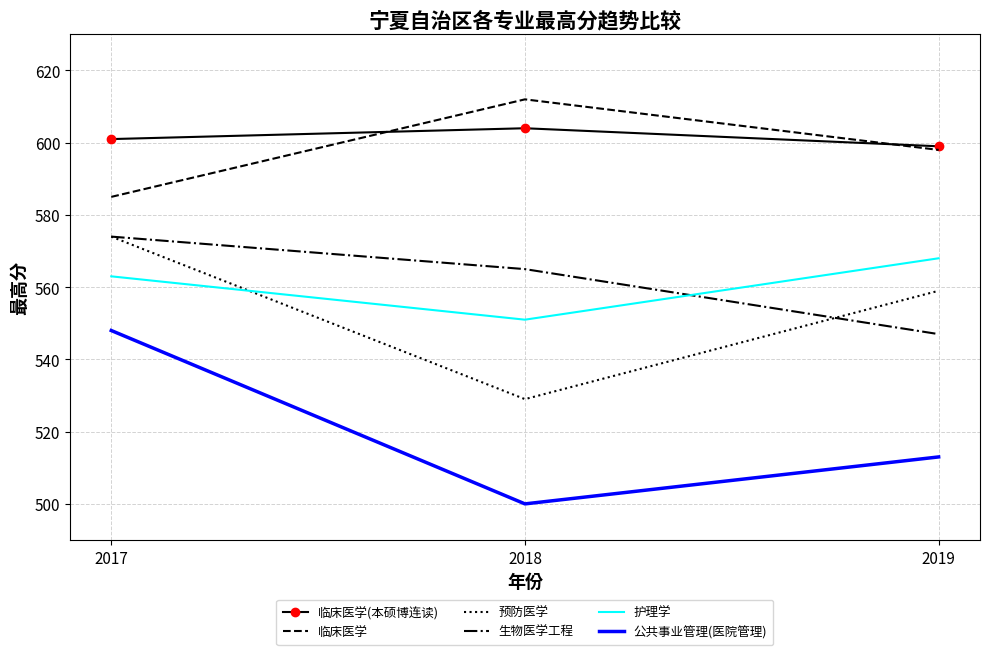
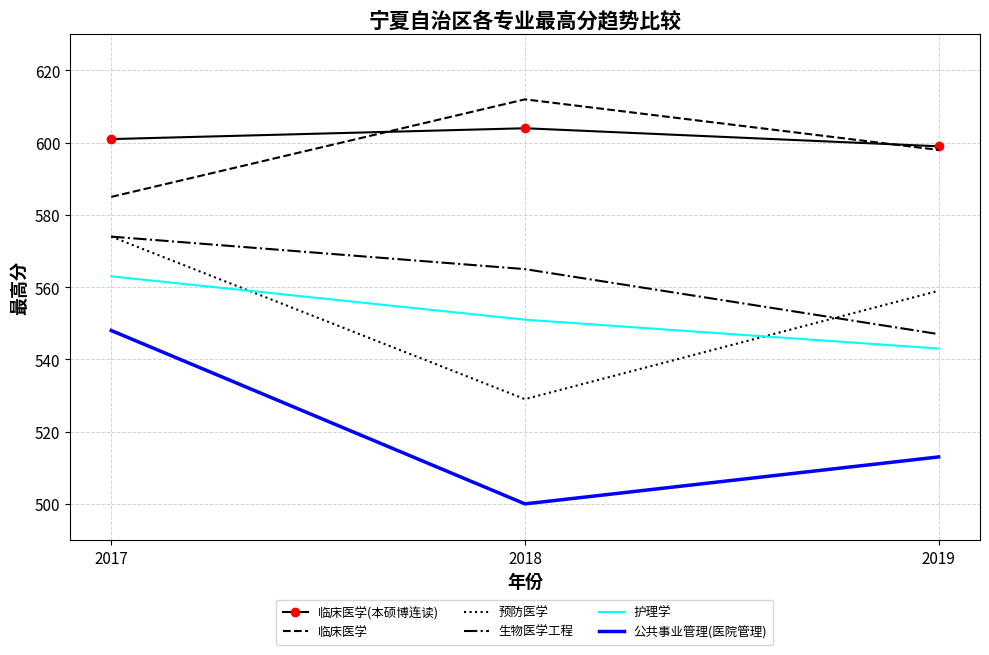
  {
    "护理学": {
      "2017": 563,
      "2018": 551,
-     "2019": 568
+     "2019": 543
    },
    "公共事业管理(医院管理)": {
      "2017": 548,
      "2018": 500,
      "2019": 513
    }
  }
